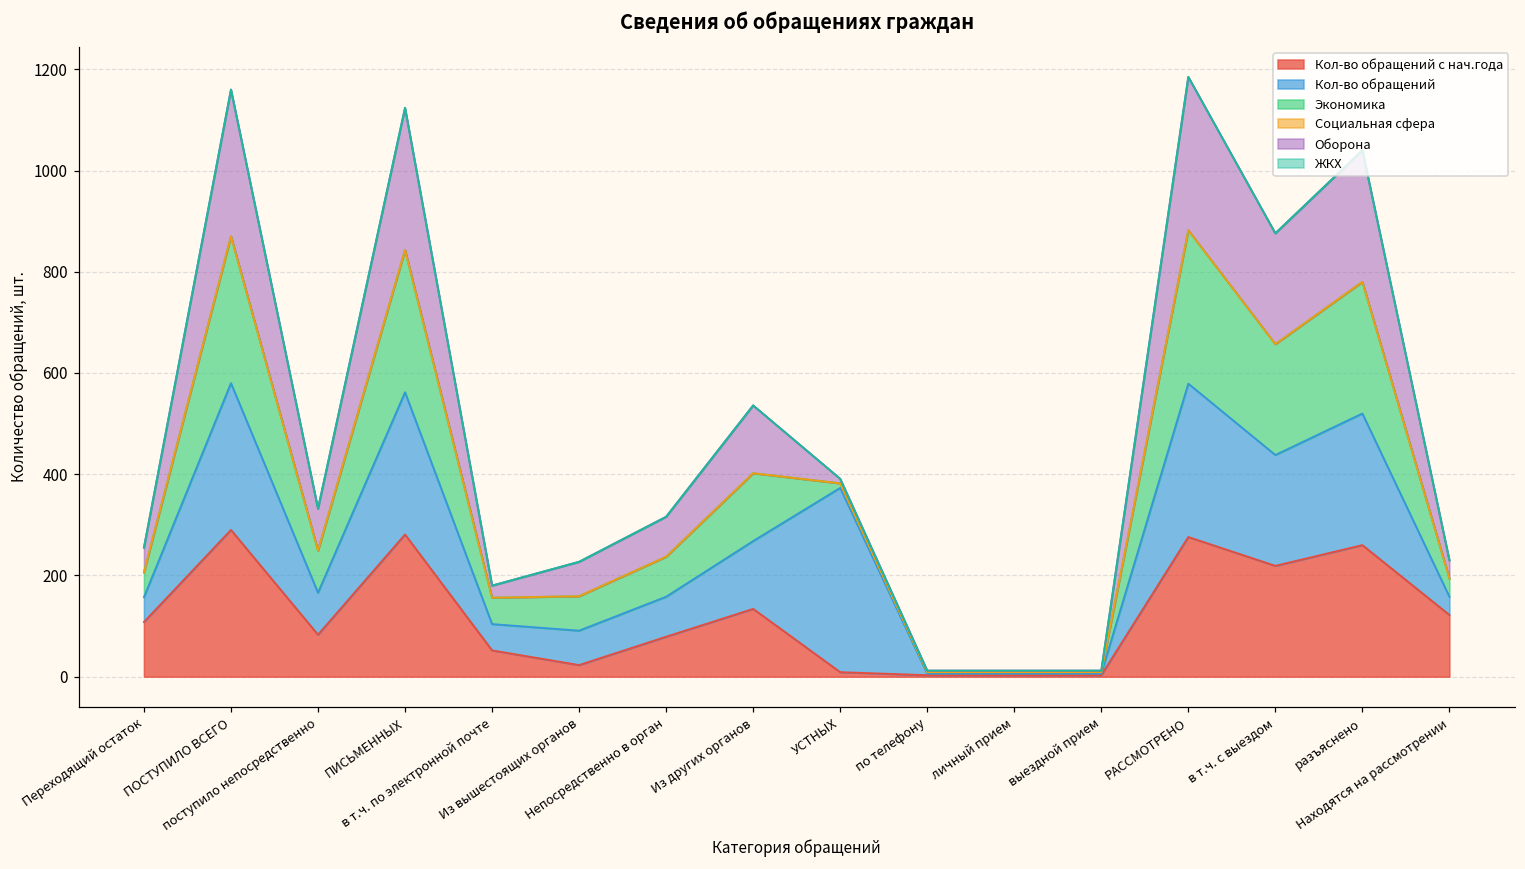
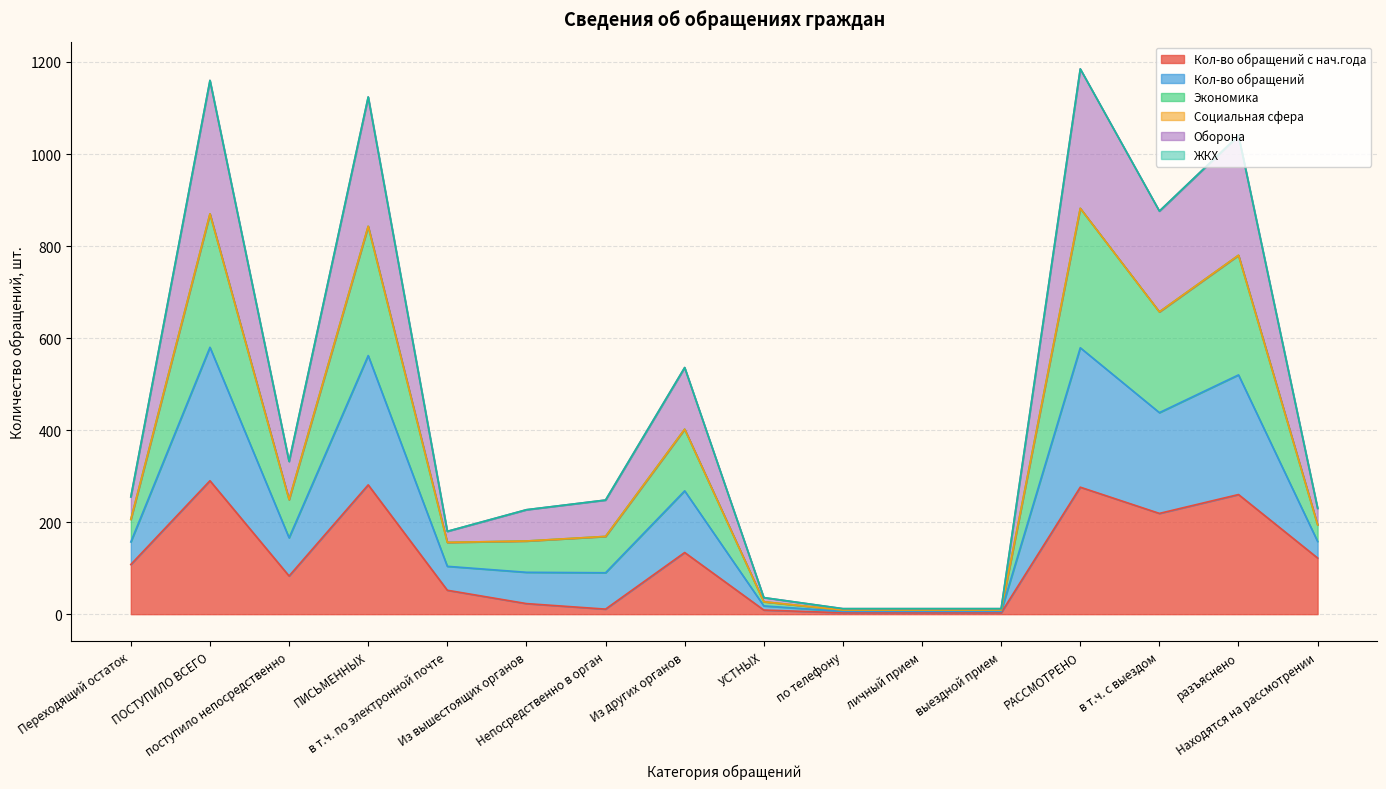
  {
    "Кол-во обращений с нач.года": {
      "Переходящий остаток": 110,
      "ПОСТУПИЛО ВСЕГО": 290,
      "поступило непосредственно": 80,
      "ПИСЬМЕННЫХ": 280,
      "в т.ч. по электронной почте": 50,
      "Из вышестоящих органов": 20,
-     "Непосредственно в орган": 80,
+     "Непосредственно в орган": 10,
      "Из других органов": 130,
      "УСТНЫХ": 10,
      "РАССМОТРЕНО": 280,
      "в т.ч. с выездом": 220,
      "разъяснено": 260,
      "Находятся на рассмотрении": 120
    },
    "Кол-во обращений": {
      "Переходящий остаток": 50,
      "ПОСТУПИЛО ВСЕГО": 290,
      "поступило непосредственно": 80,
      "ПИСЬМЕННЫХ": 280,
      "в т.ч. по электронной почте": 50,
      "Из вышестоящих органов": 70,
      "Непосредственно в орган": 80,
      "Из других органов": 130,
-     "УСТНЫХ": 360,
+     "УСТНЫХ": 10,
      "РАССМОТРЕНО": 300,
      "в т.ч. с выездом": 220,
      "разъяснено": 260,
      "Находятся на рассмотрении": 40
    }
  }
